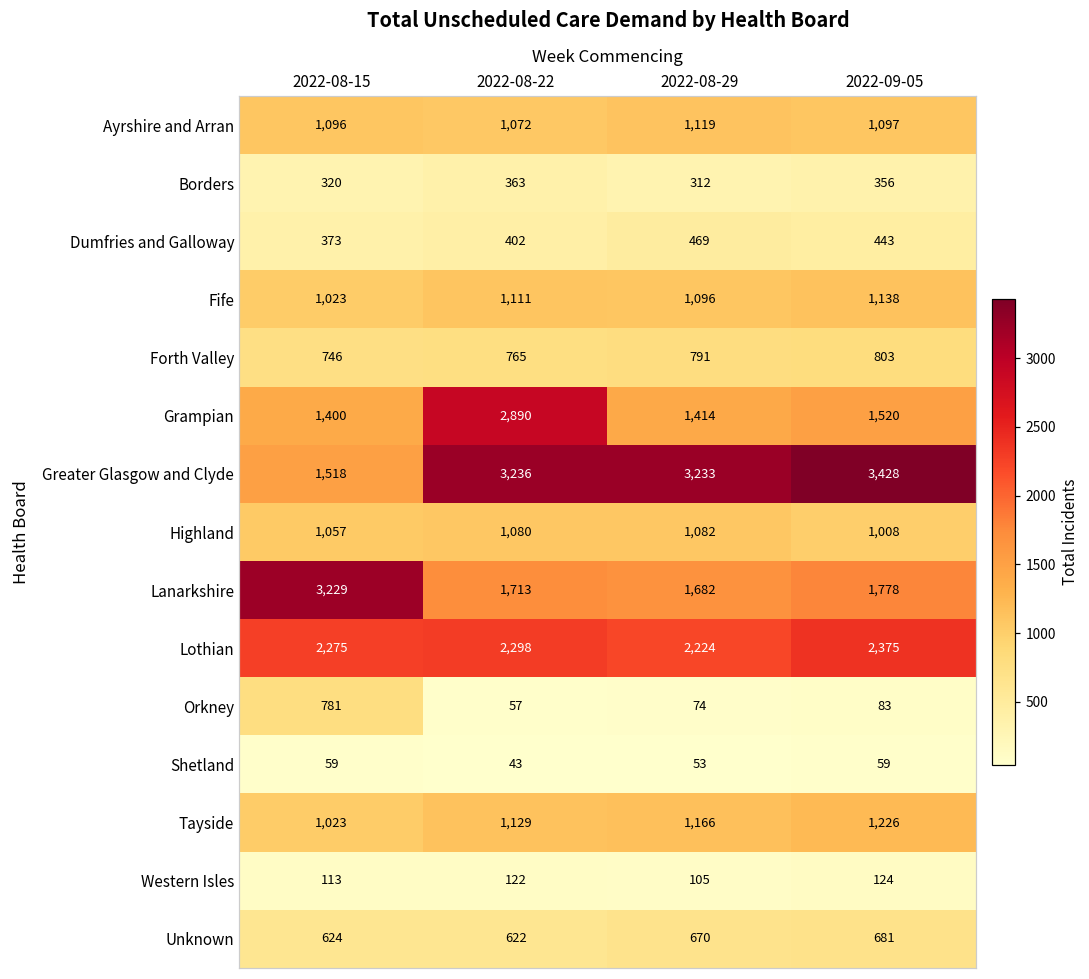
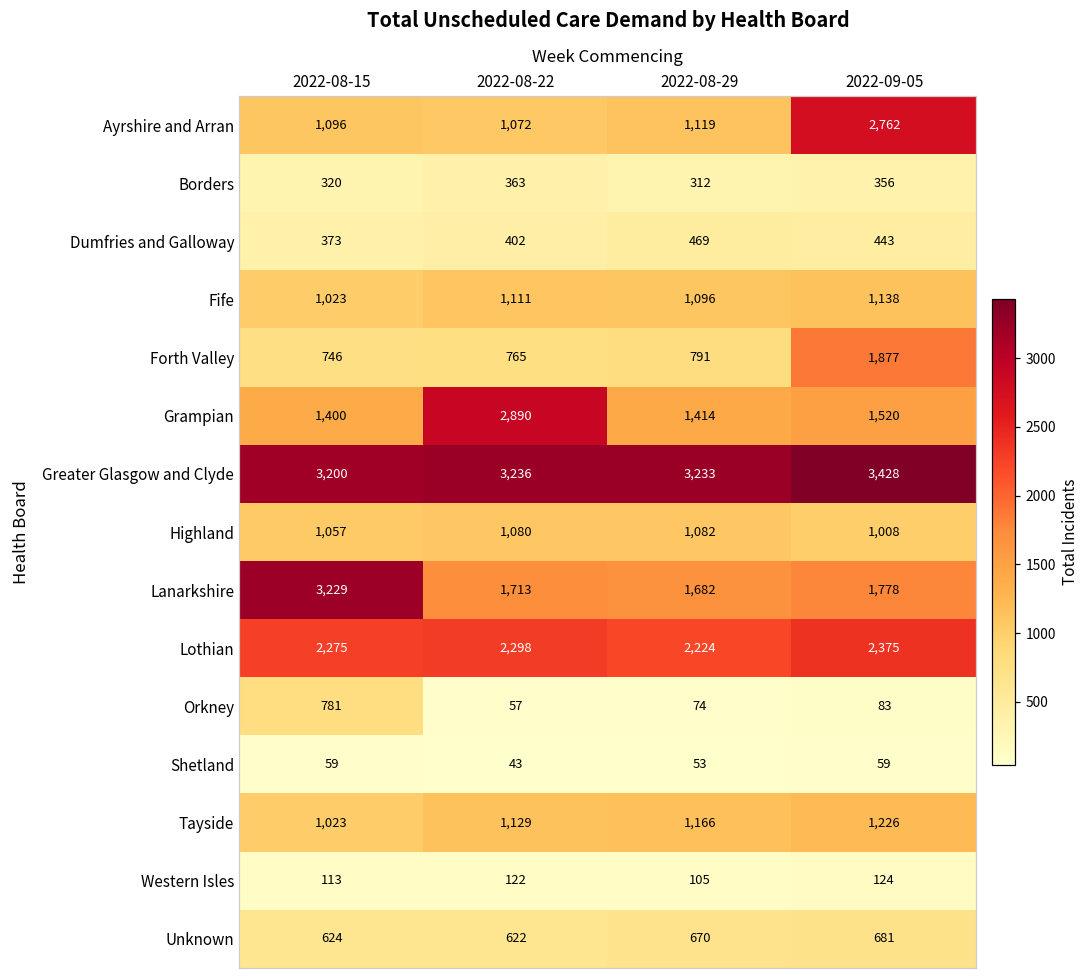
  {
    "Ayrshire and Arran": {
      "2022-08-15": "1,096",
      "2022-08-22": "1,072",
      "2022-08-29": "1,119",
-     "2022-09-05": "1,097"
+     "2022-09-05": "2,762"
    },
    "Borders": {
      "2022-08-15": "320",
      "2022-08-22": "363",
      "2022-08-29": "312",
      "2022-09-05": "356"
    },
    "Dumfries and Galloway": {
      "2022-08-15": "373",
      "2022-08-22": "402",
      "2022-08-29": "469",
      "2022-09-05": "443"
    },
    "Fife": {
      "2022-08-15": "1,023",
      "2022-08-22": "1,111",
      "2022-08-29": "1,096",
      "2022-09-05": "1,138"
    },
    "Forth Valley": {
      "2022-08-15": "746",
      "2022-08-22": "765",
      "2022-08-29": "791",
-     "2022-09-05": "803"
+     "2022-09-05": "1,877"
    },
    "Grampian": {
      "2022-08-15": "1,400",
      "2022-08-22": "2,890",
      "2022-08-29": "1,414",
      "2022-09-05": "1,520"
    },
    "Greater Glasgow and Clyde": {
-     "2022-08-15": "1,518",
+     "2022-08-15": "3,200",
      "2022-08-22": "3,236",
      "2022-08-29": "3,233",
      "2022-09-05": "3,428"
    },
    "Highland": {
      "2022-08-15": "1,057",
      "2022-08-22": "1,080",
      "2022-08-29": "1,082",
      "2022-09-05": "1,008"
    },
    "Lanarkshire": {
      "2022-08-15": "3,229",
      "2022-08-22": "1,713",
      "2022-08-29": "1,682",
      "2022-09-05": "1,778"
    },
    "Lothian": {
      "2022-08-15": "2,275",
      "2022-08-22": "2,298",
      "2022-08-29": "2,224",
      "2022-09-05": "2,375"
    },
    "Orkney": {
      "2022-08-15": "781",
      "2022-08-22": "57",
      "2022-08-29": "74",
      "2022-09-05": "83"
    },
    "Shetland": {
      "2022-08-15": "59",
      "2022-08-22": "43",
      "2022-08-29": "53",
      "2022-09-05": "59"
    },
    "Tayside": {
      "2022-08-15": "1,023",
      "2022-08-22": "1,129",
      "2022-08-29": "1,166",
      "2022-09-05": "1,226"
    },
    "Western Isles": {
      "2022-08-15": "113",
      "2022-08-22": "122",
      "2022-08-29": "105",
      "2022-09-05": "124"
    },
    "Unknown": {
      "2022-08-15": "624",
      "2022-08-22": "622",
      "2022-08-29": "670",
      "2022-09-05": "681"
    }
  }
